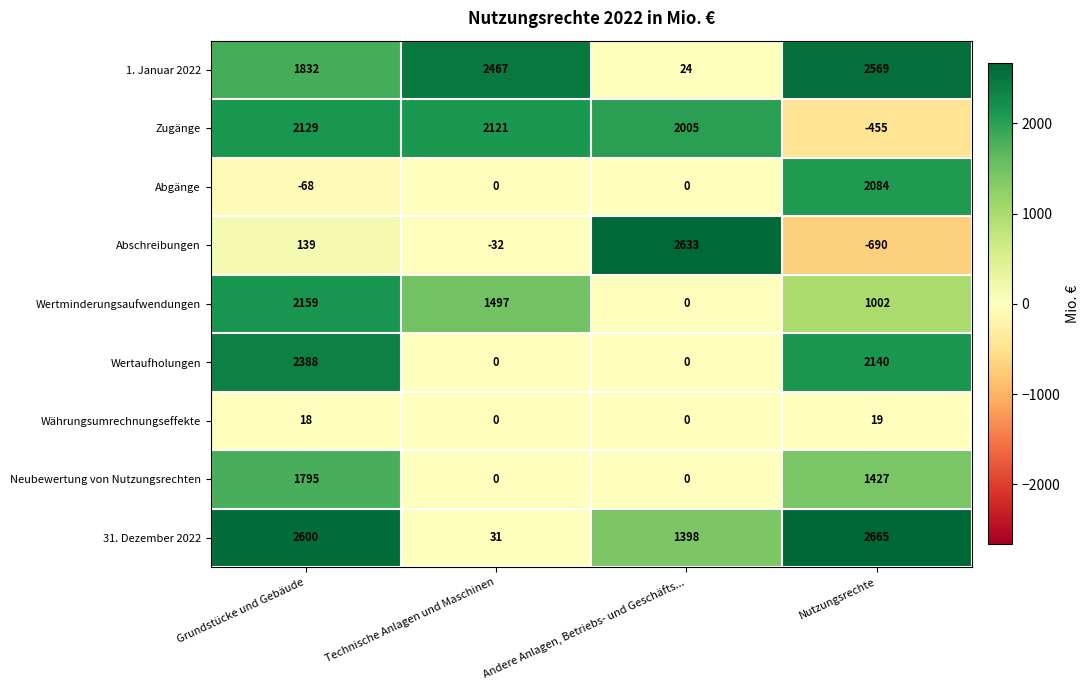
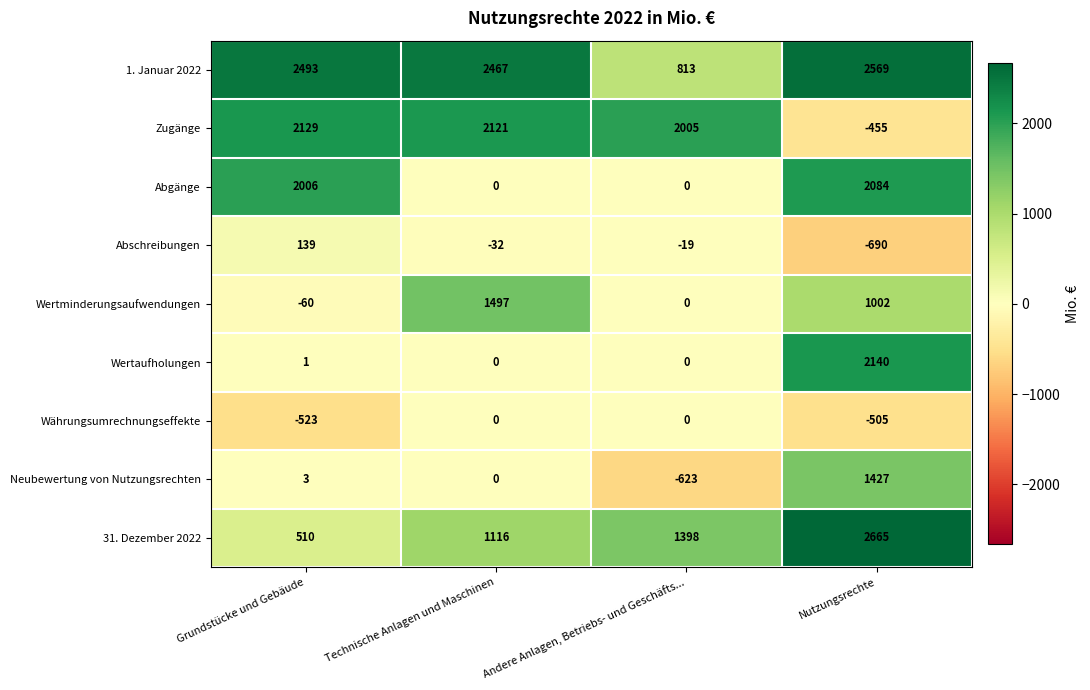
  {
    "1. Januar 2022": {
-     "Grundstücke und Gebäude": 1832,
+     "Grundstücke und Gebäude": 2493,
      "Technische Anlagen und Maschinen": 2467,
-     "Andere Anlagen, Betriebs- und Geschäfts...": 24,
+     "Andere Anlagen, Betriebs- und Geschäfts...": 813,
      "Nutzungsrechte": 2569
    },
    "Zugänge": {
      "Grundstücke und Gebäude": 2129,
      "Technische Anlagen und Maschinen": 2121,
      "Andere Anlagen, Betriebs- und Geschäfts...": 2005,
      "Nutzungsrechte": -455
    },
    "Abgänge": {
-     "Grundstücke und Gebäude": -68,
+     "Grundstücke und Gebäude": 2006,
      "Technische Anlagen und Maschinen": 0,
      "Andere Anlagen, Betriebs- und Geschäfts...": 0,
      "Nutzungsrechte": 2084
    },
    "Abschreibungen": {
      "Grundstücke und Gebäude": 139,
      "Technische Anlagen und Maschinen": -32,
-     "Andere Anlagen, Betriebs- und Geschäfts...": 2633,
+     "Andere Anlagen, Betriebs- und Geschäfts...": -19,
      "Nutzungsrechte": -690
    },
    "Wertminderungsaufwendungen": {
-     "Grundstücke und Gebäude": 2159,
+     "Grundstücke und Gebäude": -60,
      "Technische Anlagen und Maschinen": 1497,
      "Andere Anlagen, Betriebs- und Geschäfts...": 0,
      "Nutzungsrechte": 1002
    },
    "Wertaufholungen": {
-     "Grundstücke und Gebäude": 2388,
+     "Grundstücke und Gebäude": 1,
      "Technische Anlagen und Maschinen": 0,
      "Andere Anlagen, Betriebs- und Geschäfts...": 0,
      "Nutzungsrechte": 2140
    },
    "Währungsumrechnungseffekte": {
-     "Grundstücke und Gebäude": 18,
+     "Grundstücke und Gebäude": -523,
      "Technische Anlagen und Maschinen": 0,
      "Andere Anlagen, Betriebs- und Geschäfts...": 0,
-     "Nutzungsrechte": 19
+     "Nutzungsrechte": -505
    },
    "Neubewertung von Nutzungsrechten": {
-     "Grundstücke und Gebäude": 1795,
+     "Grundstücke und Gebäude": 3,
      "Technische Anlagen und Maschinen": 0,
-     "Andere Anlagen, Betriebs- und Geschäfts...": 0,
+     "Andere Anlagen, Betriebs- und Geschäfts...": -623,
      "Nutzungsrechte": 1427
    },
    "31. Dezember 2022": {
-     "Grundstücke und Gebäude": 2600,
-     "Technische Anlagen und Maschinen": 31,
+     "Grundstücke und Gebäude": 510,
+     "Technische Anlagen und Maschinen": 1116,
      "Andere Anlagen, Betriebs- und Geschäfts...": 1398,
      "Nutzungsrechte": 2665
    }
  }
